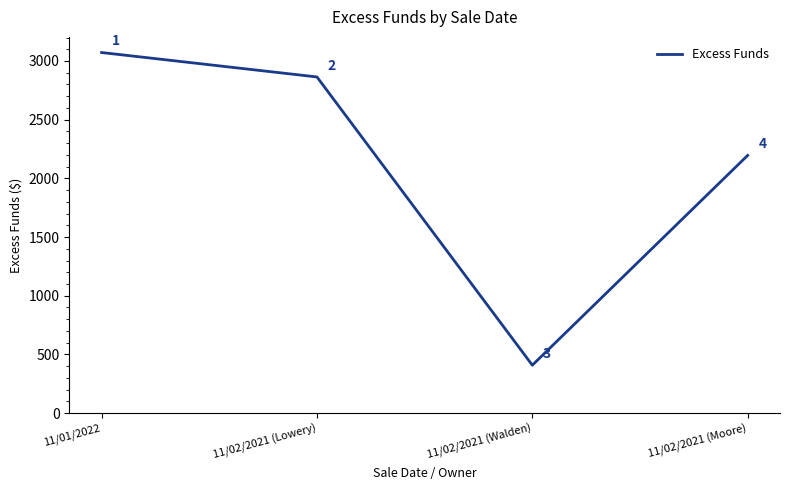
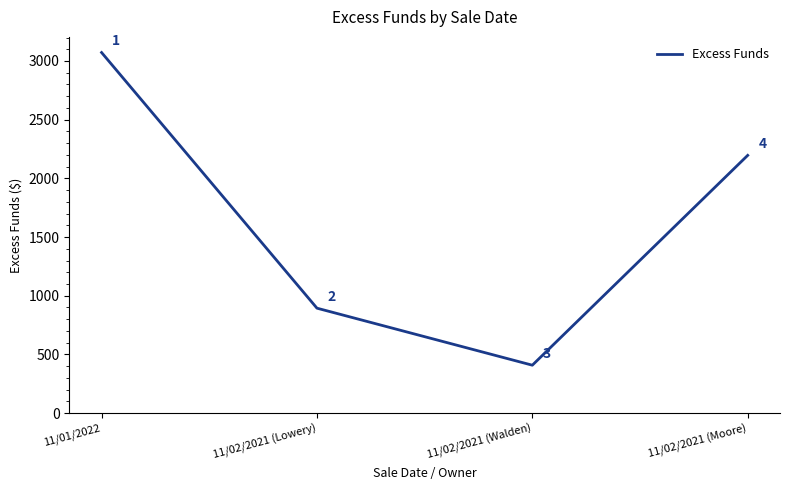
  {
-   "11/02/2021 (Lowery)": 2860
+   "11/02/2021 (Lowery)": 890
  }
